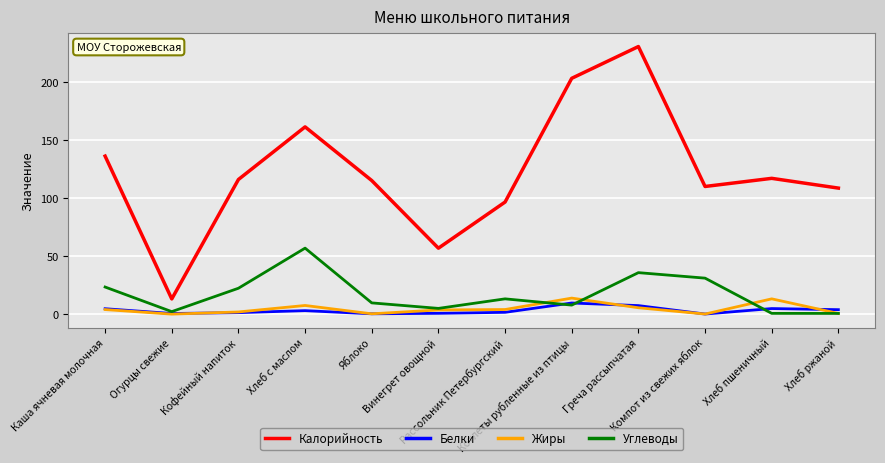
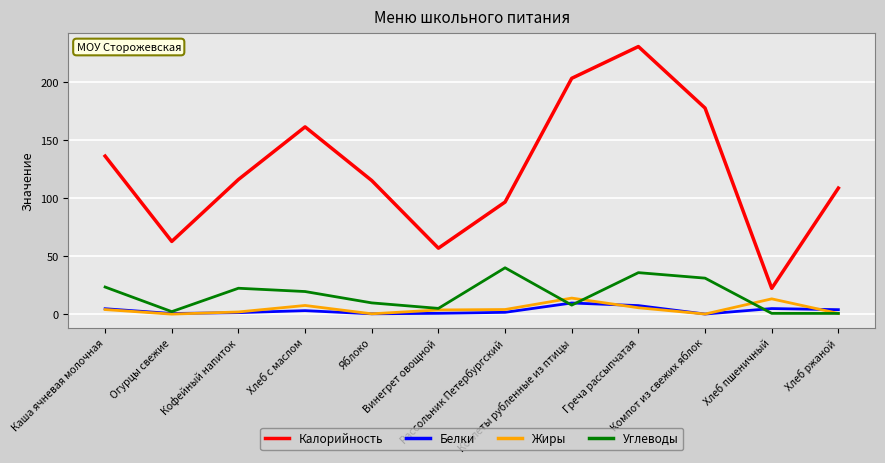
  {
    "Калорийность": {
      "Каша ячневая молочная": 136,
-     "Огурцы свежие": 13,
+     "Огурцы свежие": 63,
      "Кофейный напиток": 116,
      "Хлеб с маслом": 161,
      "Яблоко": 115,
      "Винегрет овощной": 57,
      "Рассольник Петербургский": 97,
      "Котлеты рубленные из птицы": 203,
      "Греча рассыпчатая": 230,
-     "Компот из свежих яблок": 110,
-     "Хлеб пшеничный": 117,
+     "Компот из свежих яблок": 178,
+     "Хлеб пшеничный": 22,
      "Хлеб ржаной": 109
    },
    "Белки": {
      "Хлеб с маслом": 3,
      "Винегрет овощной": 1,
      "Рассольник Петербургский": 2,
      "Хлеб пшеничный": 5,
      "Хлеб ржаной": 4
    },
    "Жиры": {
      "Хлеб с маслом": 8,
      "Рассольник Петербургский": 4,
      "Котлеты рубленные из птицы": 14,
      "Хлеб пшеничный": 13
    },
    "Углеводы": {
      "Каша ячневая молочная": 23,
      "Кофейный напиток": 22,
-     "Хлеб с маслом": 57,
+     "Хлеб с маслом": 20,
      "Яблоко": 10,
-     "Рассольник Петербургский": 13,
+     "Рассольник Петербургский": 40,
      "Греча рассыпчатая": 36,
      "Компот из свежих яблок": 31,
      "Хлеб пшеничный": 1
    }
  }
